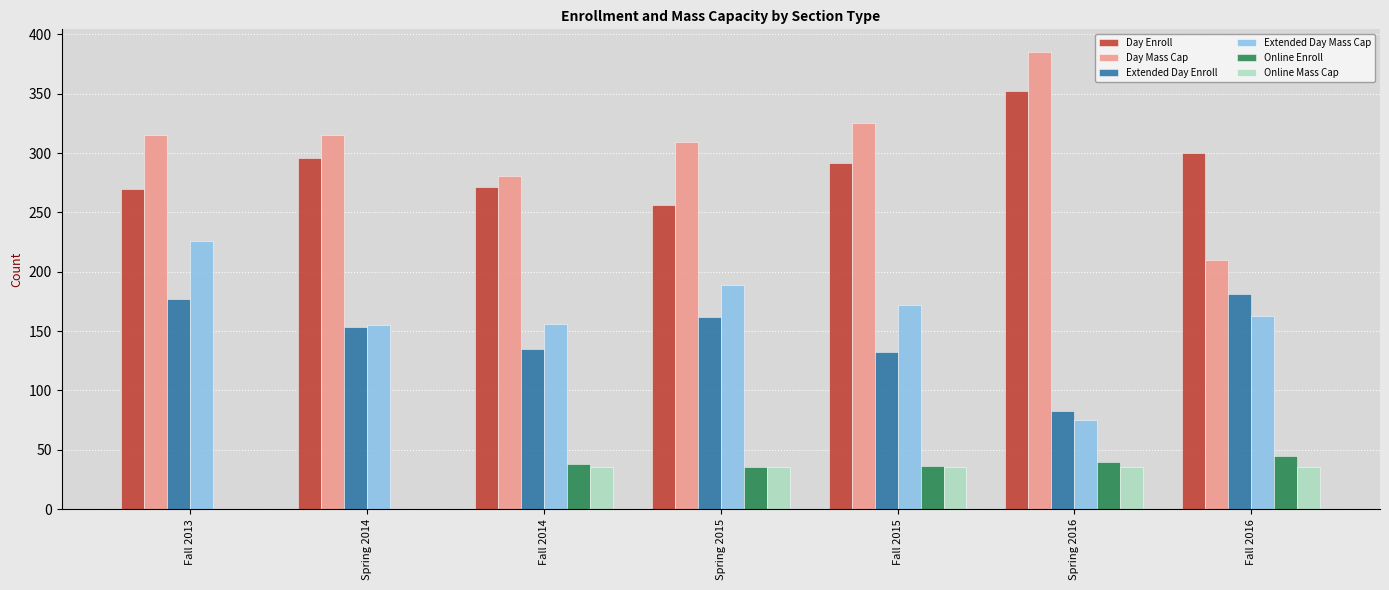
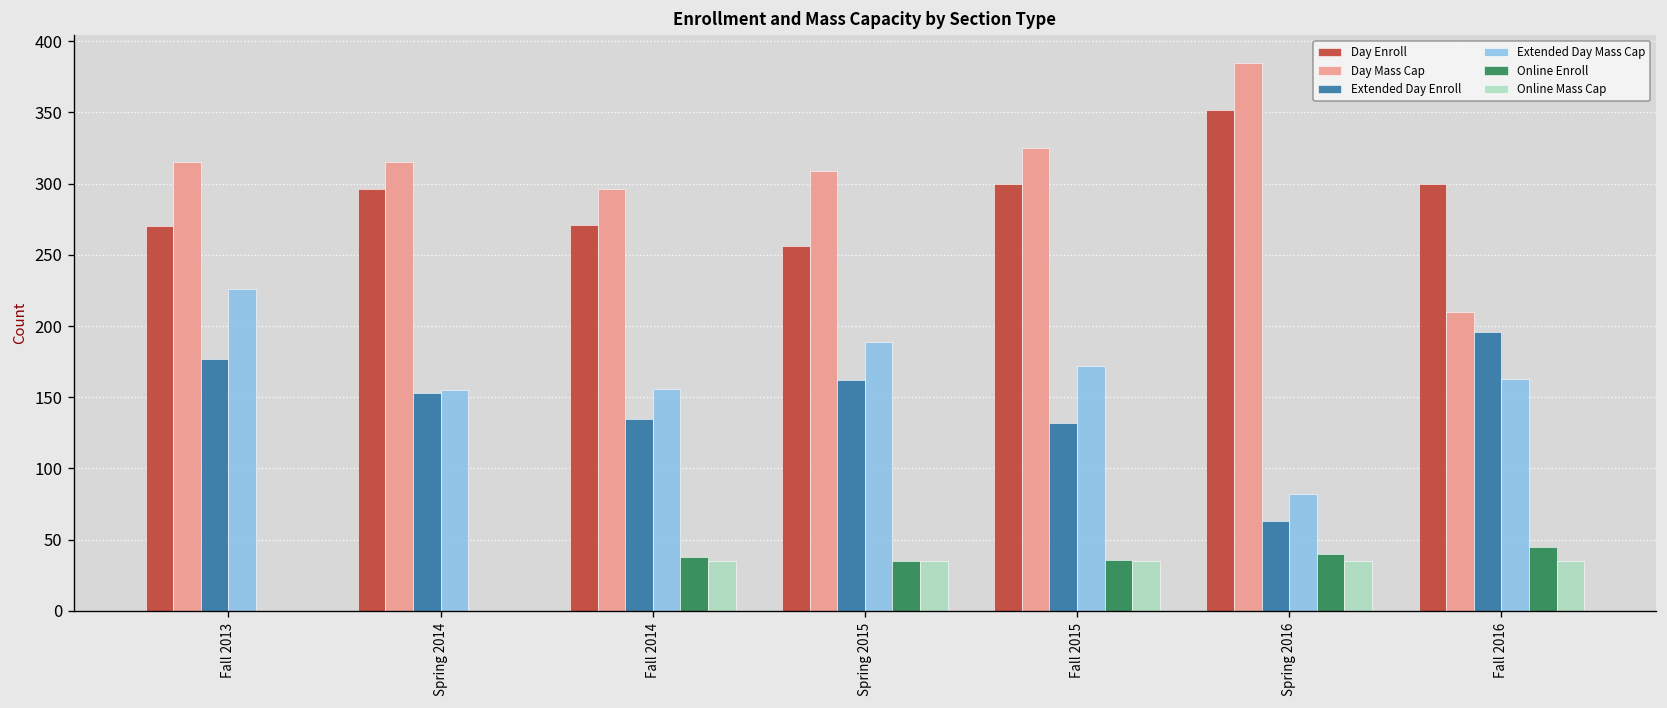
  {
    "Day Enroll": {
      "Fall 2013": 270,
      "Spring 2014": 296,
      "Fall 2014": 271,
      "Spring 2015": 256,
-     "Fall 2015": 292,
+     "Fall 2015": 300,
      "Spring 2016": 352,
      "Fall 2016": 300
    },
    "Day Mass Cap": {
      "Fall 2013": 315,
      "Spring 2014": 315,
-     "Fall 2014": 281,
+     "Fall 2014": 296,
      "Spring 2015": 309,
      "Fall 2015": 325,
      "Spring 2016": 385,
      "Fall 2016": 210
    },
    "Extended Day Enroll": {
      "Fall 2013": 177,
      "Spring 2014": 153,
      "Fall 2014": 135,
      "Spring 2015": 162,
      "Fall 2015": 132,
-     "Spring 2016": 83,
-     "Fall 2016": 181
+     "Spring 2016": 63,
+     "Fall 2016": 196
    },
    "Extended Day Mass Cap": {
      "Fall 2013": 226,
      "Spring 2014": 155,
      "Fall 2014": 156,
      "Spring 2015": 189,
      "Fall 2015": 172,
-     "Spring 2016": 75,
+     "Spring 2016": 82,
      "Fall 2016": 163
    },
    "Online Enroll": {
      "Fall 2013": 0,
      "Spring 2014": 0,
      "Fall 2014": 38,
      "Spring 2015": 35,
      "Fall 2015": 36,
      "Spring 2016": 40,
      "Fall 2016": 45
    },
    "Online Mass Cap": {
      "Fall 2013": 0,
      "Spring 2014": 0,
      "Fall 2014": 35,
      "Spring 2015": 35,
      "Fall 2015": 35,
      "Spring 2016": 35,
      "Fall 2016": 35
    }
  }
